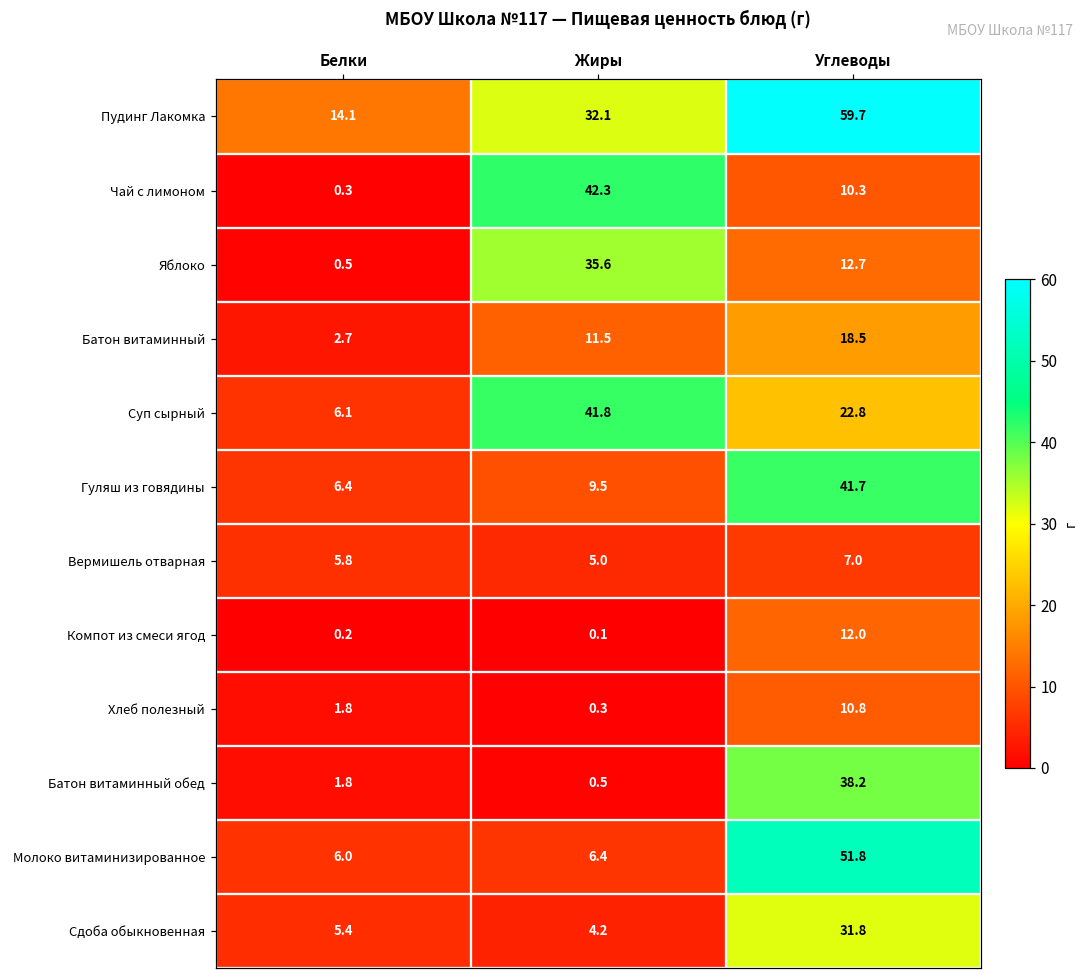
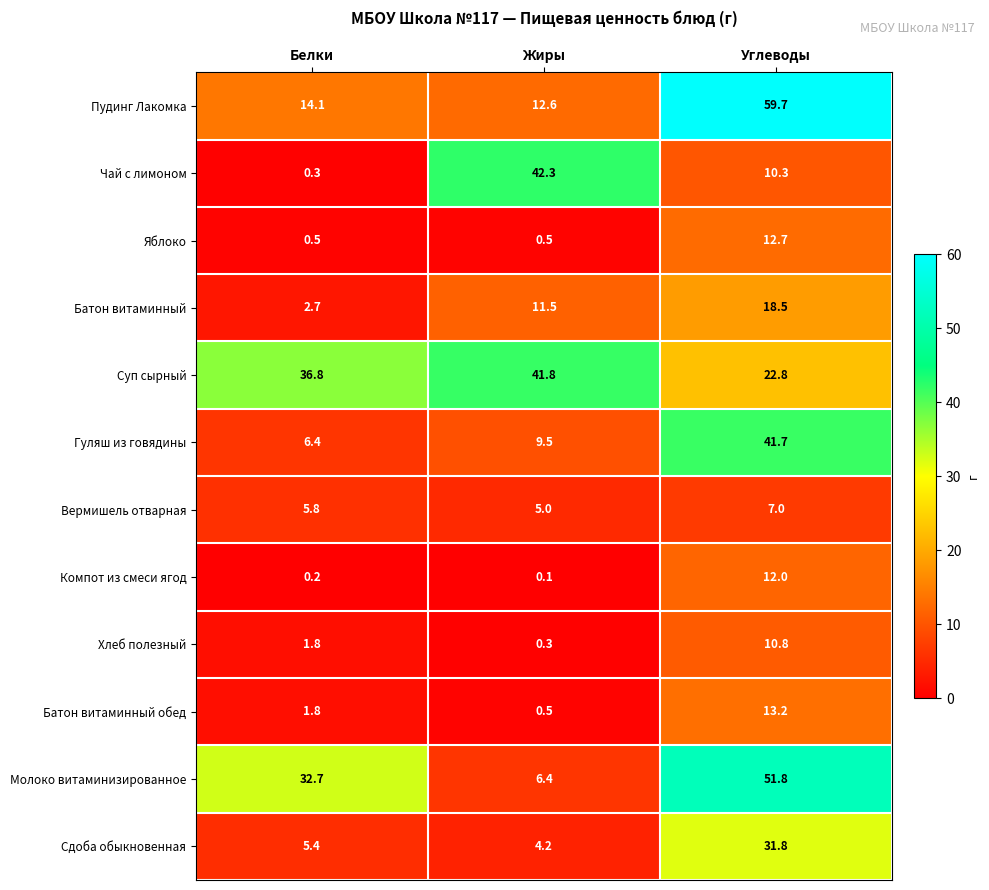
  {
    "Пудинг Лакомка": {
      "Белки": 14.1,
-     "Жиры": 32.1,
+     "Жиры": 12.6,
      "Углеводы": 59.7
    },
    "Чай с лимоном": {
      "Белки": 0.3,
      "Жиры": 42.3,
      "Углеводы": 10.3
    },
    "Яблоко": {
      "Белки": 0.5,
-     "Жиры": 35.6,
+     "Жиры": 0.5,
      "Углеводы": 12.7
    },
    "Батон витаминный": {
      "Белки": 2.7,
      "Жиры": 11.5,
      "Углеводы": 18.5
    },
    "Суп сырный": {
-     "Белки": 6.1,
+     "Белки": 36.8,
      "Жиры": 41.8,
      "Углеводы": 22.8
    },
    "Гуляш из говядины": {
      "Белки": 6.4,
      "Жиры": 9.5,
      "Углеводы": 41.7
    },
    "Вермишель отварная": {
      "Белки": 5.8,
      "Жиры": 5.0,
      "Углеводы": 7.0
    },
    "Компот из смеси ягод": {
      "Белки": 0.2,
      "Жиры": 0.1,
      "Углеводы": 12.0
    },
    "Хлеб полезный": {
      "Белки": 1.8,
      "Жиры": 0.3,
      "Углеводы": 10.8
    },
    "Батон витаминный обед": {
      "Белки": 1.8,
      "Жиры": 0.5,
-     "Углеводы": 38.2
+     "Углеводы": 13.2
    },
    "Молоко витаминизированное": {
-     "Белки": 6.0,
+     "Белки": 32.7,
      "Жиры": 6.4,
      "Углеводы": 51.8
    },
    "Сдоба обыкновенная": {
      "Белки": 5.4,
      "Жиры": 4.2,
      "Углеводы": 31.8
    }
  }
